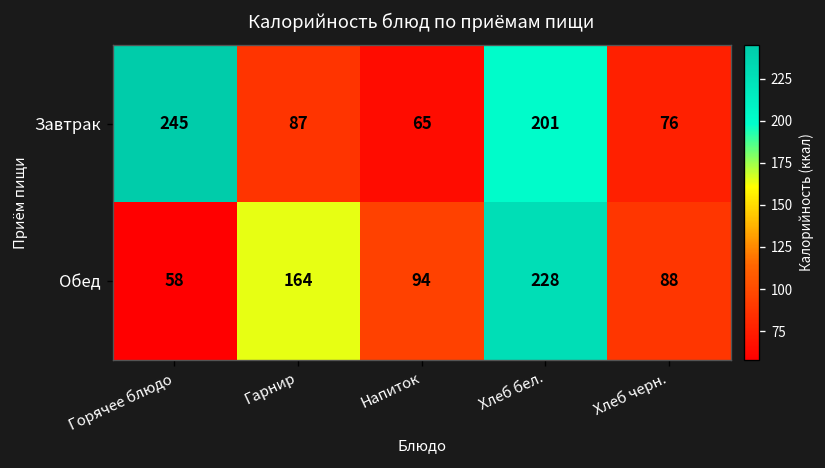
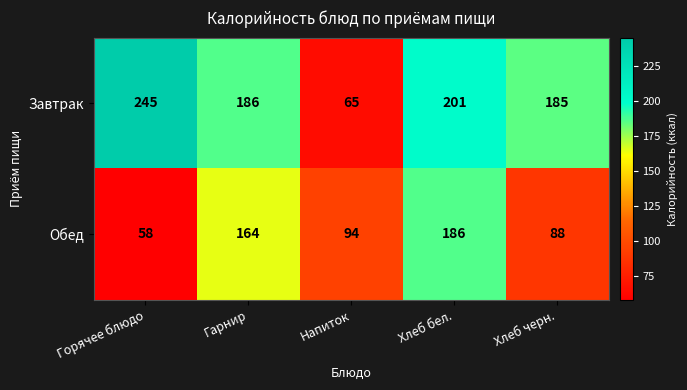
  {
    "Завтрак": {
      "Горячее блюдо": 245,
-     "Гарнир": 87,
+     "Гарнир": 186,
      "Напиток": 65,
      "Хлеб бел.": 201,
-     "Хлеб черн.": 76
+     "Хлеб черн.": 185
    },
    "Обед": {
      "Горячее блюдо": 58,
      "Гарнир": 164,
      "Напиток": 94,
-     "Хлеб бел.": 228,
+     "Хлеб бел.": 186,
      "Хлеб черн.": 88
    }
  }
